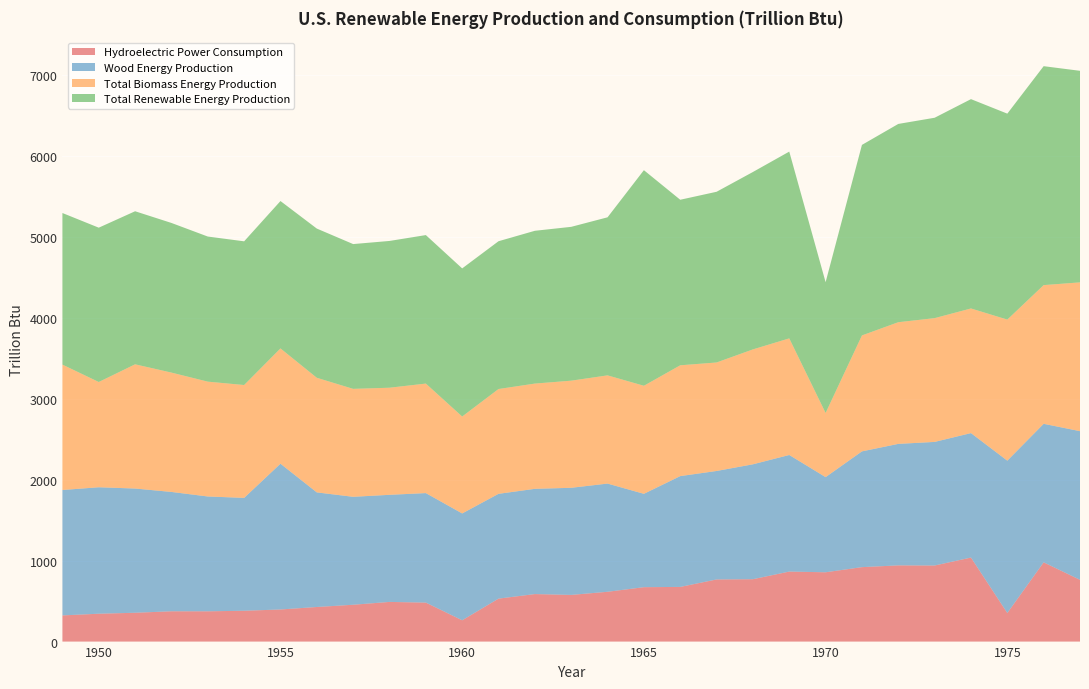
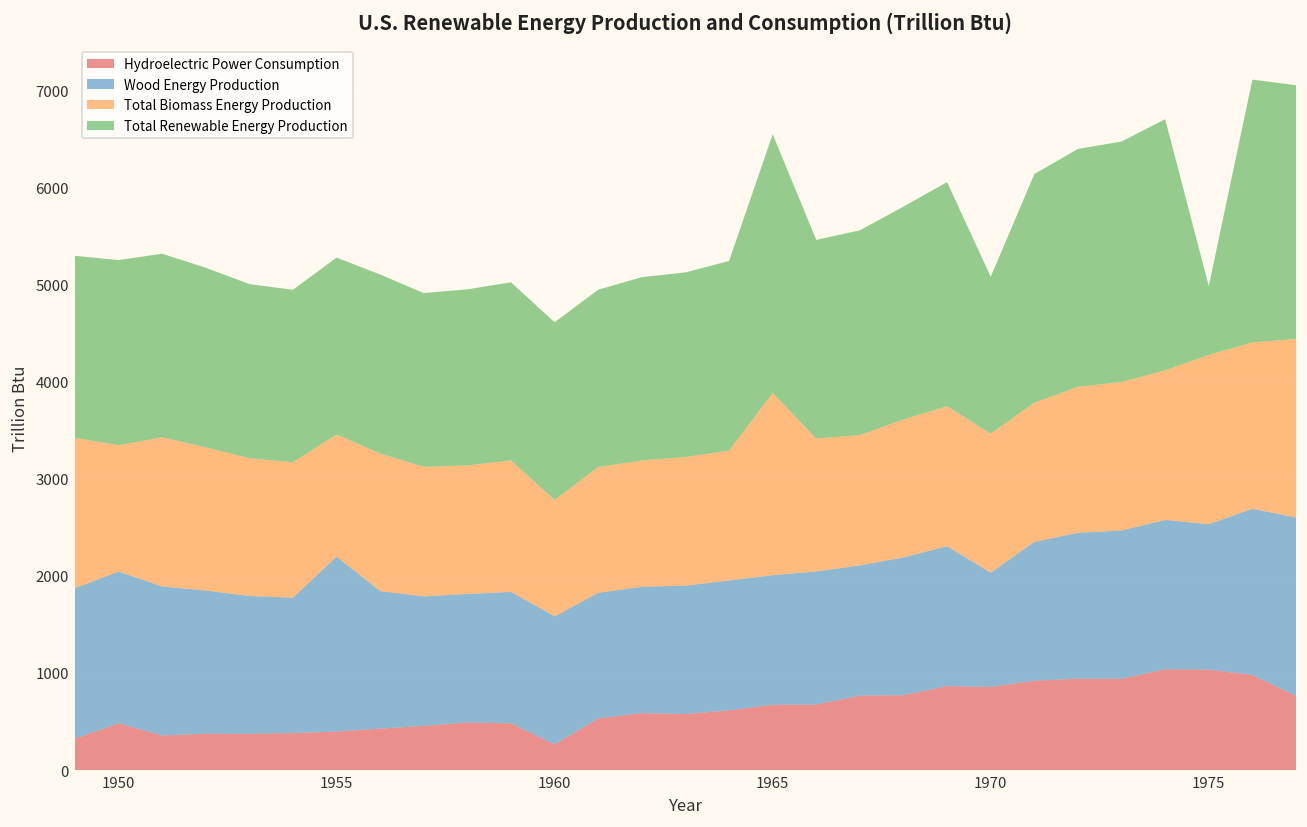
  {
    "Hydroelectric Power Consumption": {
-     "1950": 300,
+     "1950": 500,
      "1955": 400,
      "1960": 300,
      "1965": 700,
      "1970": 900,
-     "1975": 400
+     "1975": 1000
    },
    "Wood Energy Production": {
      "1950": 1600,
      "1955": 1800,
      "1960": 1300,
-     "1965": 1200,
+     "1965": 1300,
      "1970": 1200,
-     "1975": 1900
+     "1975": 1500
    },
    "Total Biomass Energy Production": {
      "1950": 1300,
-     "1955": 1400,
+     "1955": 1300,
      "1960": 1200,
-     "1965": 1300,
-     "1970": 800,
+     "1965": 1900,
+     "1970": 1400,
      "1975": 1700
    },
    "Total Renewable Energy Production": {
      "1950": 1900,
      "1955": 1800,
      "1960": 1800,
      "1965": 2700,
      "1970": 1600,
-     "1975": 2500
+     "1975": 700
    }
  }
